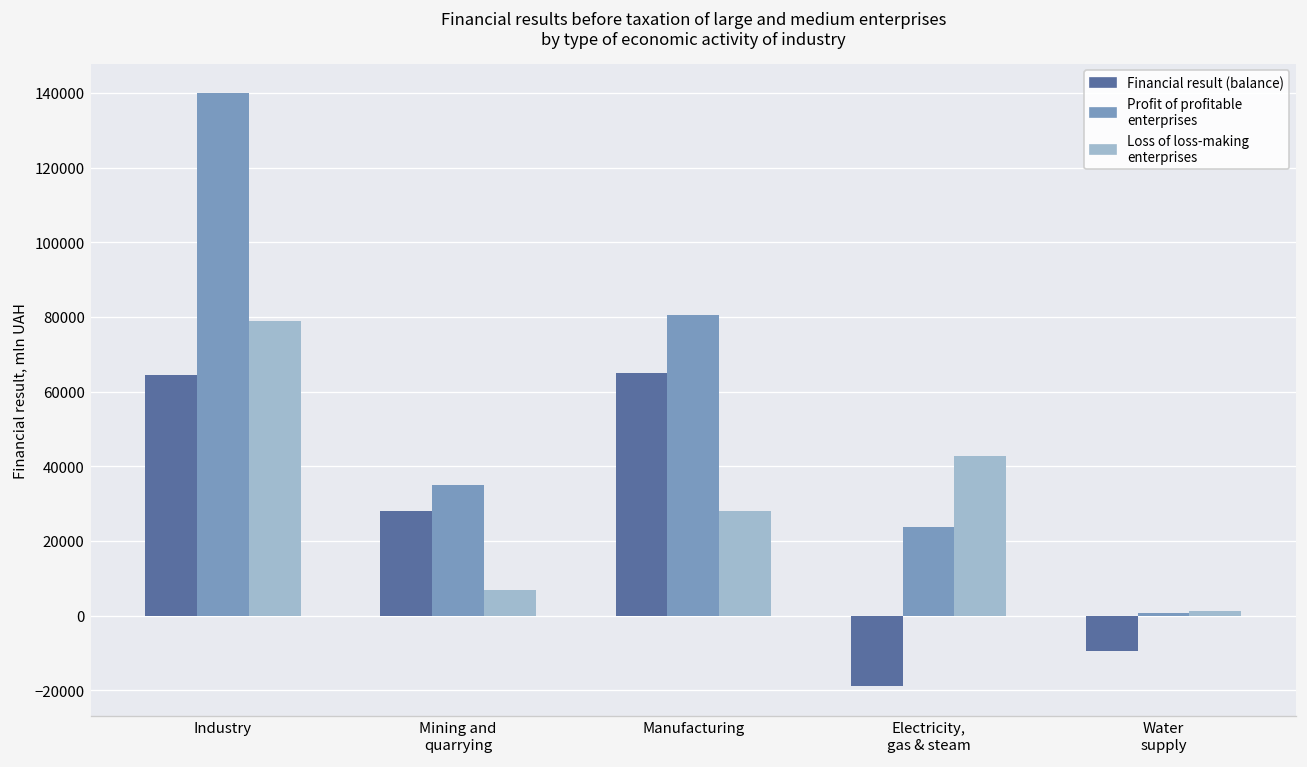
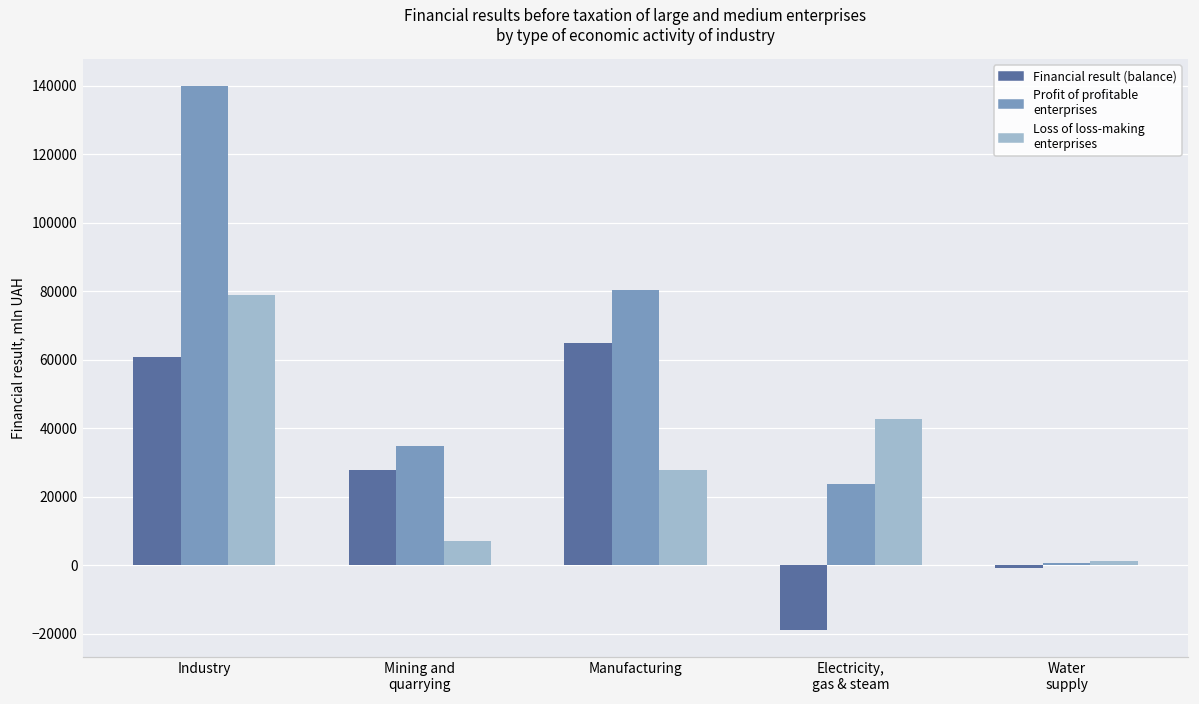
  {
    "Financial result (balance)": {
-     "Industry": 65000,
+     "Industry": 61000,
      "Mining and quarrying": 28000,
      "Manufacturing": 65000,
      "Electricity, gas & steam": -19000,
-     "Water supply": -9000
+     "Water supply": -1000
    }
  }
